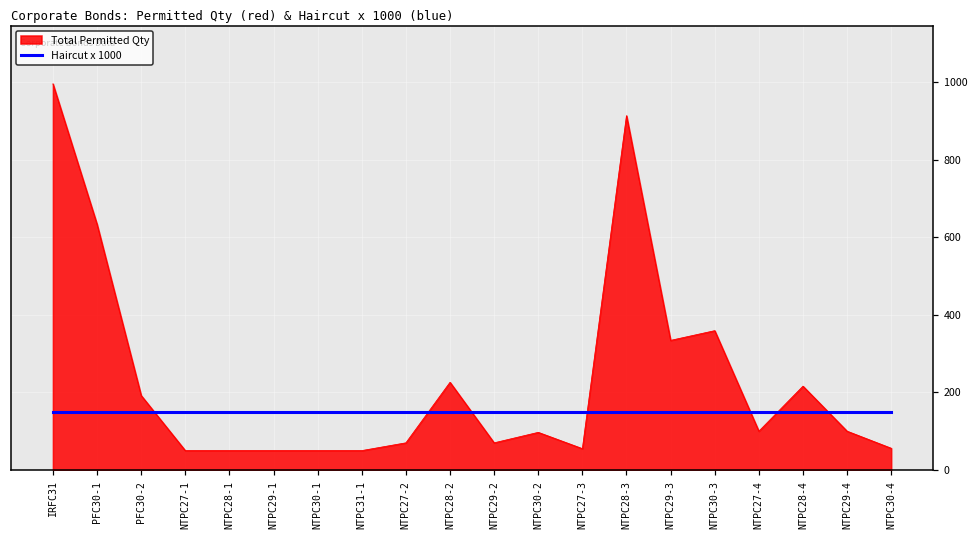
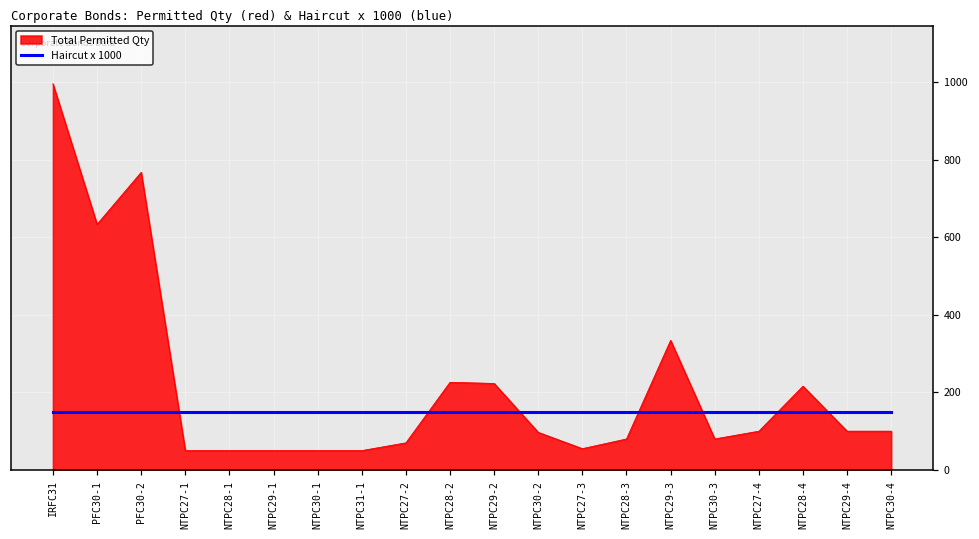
  {
    "Total Permitted Qty": {
      "IRFC31": 1000,
      "PFC30-1": 630,
-     "PFC30-2": 190,
+     "PFC30-2": 770,
      "NTPC27-1": 50,
      "NTPC28-1": 50,
      "NTPC29-1": 50,
      "NTPC30-1": 50,
      "NTPC31-1": 50,
      "NTPC27-2": 70,
      "NTPC28-2": 230,
-     "NTPC29-2": 70,
+     "NTPC29-2": 220,
      "NTPC30-2": 100,
      "NTPC27-3": 60,
-     "NTPC28-3": 910,
+     "NTPC28-3": 80,
      "NTPC29-3": 330,
-     "NTPC30-3": 360,
+     "NTPC30-3": 80,
      "NTPC27-4": 100,
      "NTPC28-4": 220,
      "NTPC29-4": 100,
-     "NTPC30-4": 60
+     "NTPC30-4": 100
    },
    "Haircut x 1000": {
      "IRFC31": 150,
      "PFC30-1": 150,
      "PFC30-2": 150,
      "NTPC27-1": 150,
      "NTPC28-1": 150,
      "NTPC29-1": 150,
      "NTPC30-1": 150,
      "NTPC31-1": 150,
      "NTPC27-2": 150,
      "NTPC28-2": 150,
      "NTPC29-2": 150,
      "NTPC30-2": 150,
      "NTPC27-3": 150,
      "NTPC28-3": 150,
      "NTPC29-3": 150,
      "NTPC30-3": 150,
      "NTPC27-4": 150,
      "NTPC28-4": 150,
      "NTPC29-4": 150,
      "NTPC30-4": 150
    }
  }
